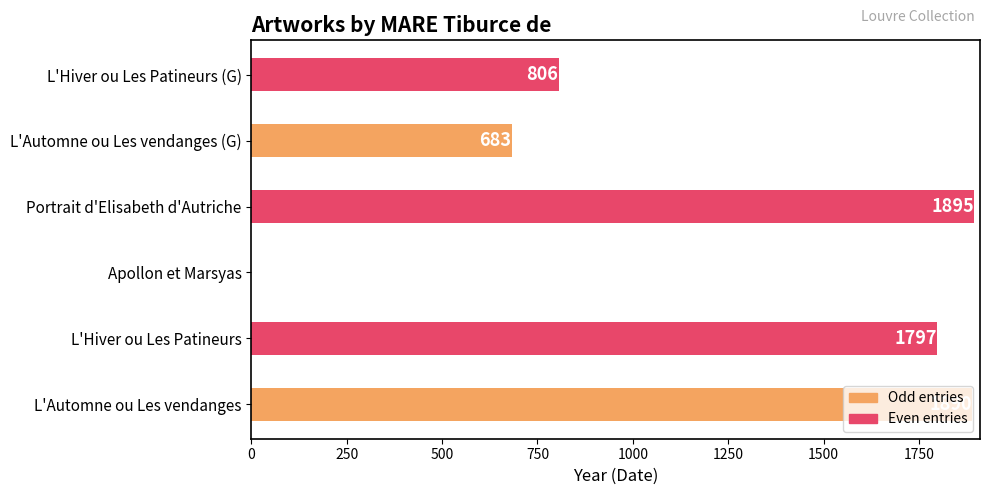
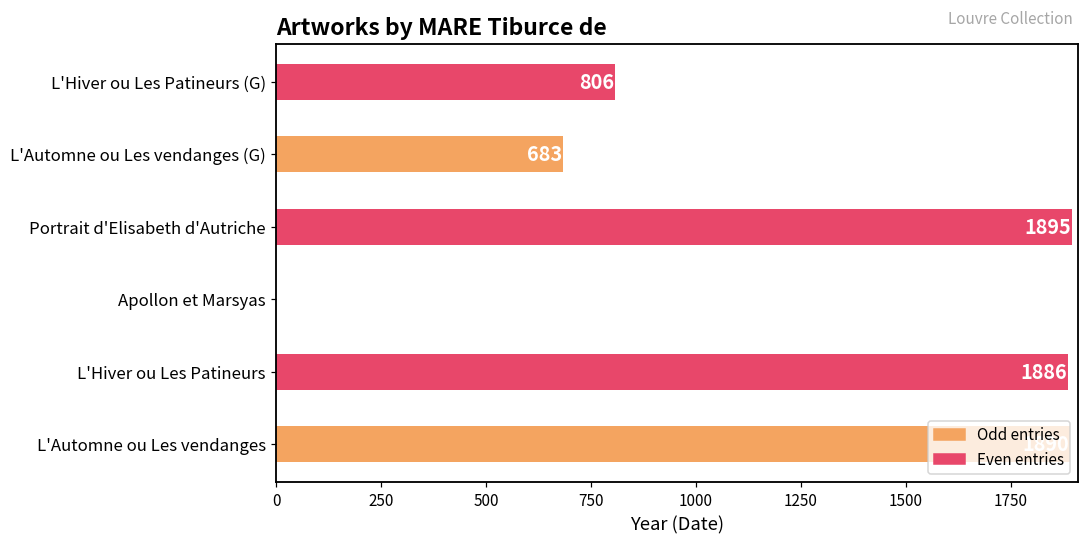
  {
    "L'Hiver ou Les Patineurs (G)": 806,
    "L'Automne ou Les vendanges (G)": 683,
    "Portrait d'Elisabeth d'Autriche": 1895,
-   "L'Hiver ou Les Patineurs": 1797
+   "L'Hiver ou Les Patineurs": 1886
  }
